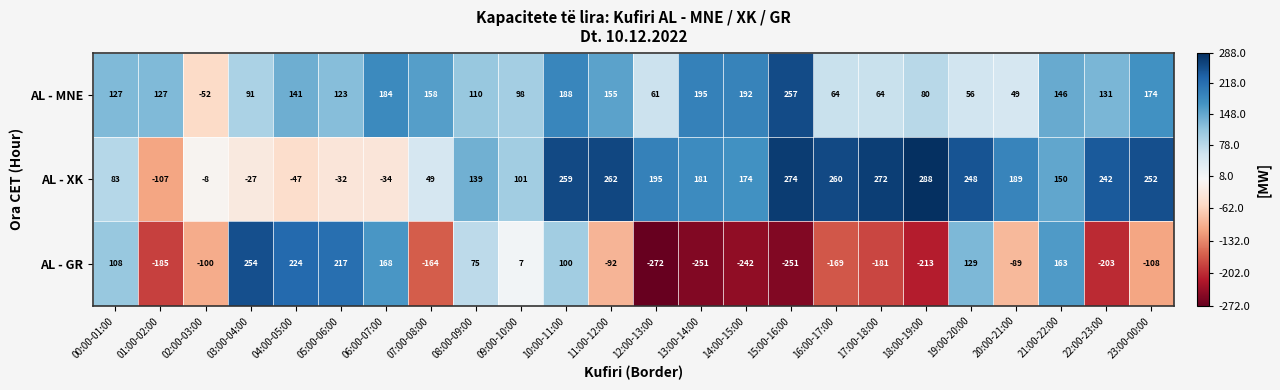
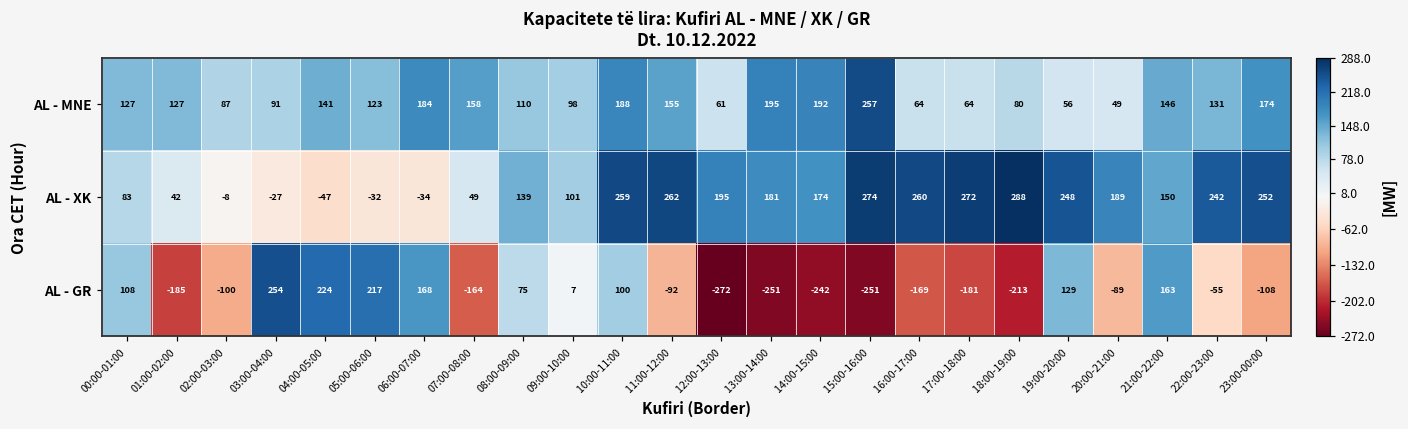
  {
    "AL - MNE": {
      "00:00-01:00": 127,
      "01:00-02:00": 127,
-     "02:00-03:00": -52,
+     "02:00-03:00": 87,
      "03:00-04:00": 91,
      "04:00-05:00": 141,
      "05:00-06:00": 123,
      "06:00-07:00": 184,
      "07:00-08:00": 158,
      "08:00-09:00": 110,
      "09:00-10:00": 98,
      "10:00-11:00": 188,
      "11:00-12:00": 155,
      "12:00-13:00": 61,
      "13:00-14:00": 195,
      "14:00-15:00": 192,
      "15:00-16:00": 257,
      "16:00-17:00": 64,
      "17:00-18:00": 64,
      "18:00-19:00": 80,
      "19:00-20:00": 56,
      "20:00-21:00": 49,
      "21:00-22:00": 146,
      "22:00-23:00": 131,
      "23:00-00:00": 174
    },
    "AL - XK": {
      "00:00-01:00": 83,
-     "01:00-02:00": -107,
+     "01:00-02:00": 42,
      "02:00-03:00": -8,
      "03:00-04:00": -27,
      "04:00-05:00": -47,
      "05:00-06:00": -32,
      "06:00-07:00": -34,
      "07:00-08:00": 49,
      "08:00-09:00": 139,
      "09:00-10:00": 101,
      "10:00-11:00": 259,
      "11:00-12:00": 262,
      "12:00-13:00": 195,
      "13:00-14:00": 181,
      "14:00-15:00": 174,
      "15:00-16:00": 274,
      "16:00-17:00": 260,
      "17:00-18:00": 272,
      "18:00-19:00": 288,
      "19:00-20:00": 248,
      "20:00-21:00": 189,
      "21:00-22:00": 150,
      "22:00-23:00": 242,
      "23:00-00:00": 252
    },
    "AL - GR": {
      "00:00-01:00": 108,
      "01:00-02:00": -185,
      "02:00-03:00": -100,
      "03:00-04:00": 254,
      "04:00-05:00": 224,
      "05:00-06:00": 217,
      "06:00-07:00": 168,
      "07:00-08:00": -164,
      "08:00-09:00": 75,
      "09:00-10:00": 7,
      "10:00-11:00": 100,
      "11:00-12:00": -92,
      "12:00-13:00": -272,
      "13:00-14:00": -251,
      "14:00-15:00": -242,
      "15:00-16:00": -251,
      "16:00-17:00": -169,
      "17:00-18:00": -181,
      "18:00-19:00": -213,
      "19:00-20:00": 129,
      "20:00-21:00": -89,
      "21:00-22:00": 163,
-     "22:00-23:00": -203,
+     "22:00-23:00": -55,
      "23:00-00:00": -108
    }
  }
